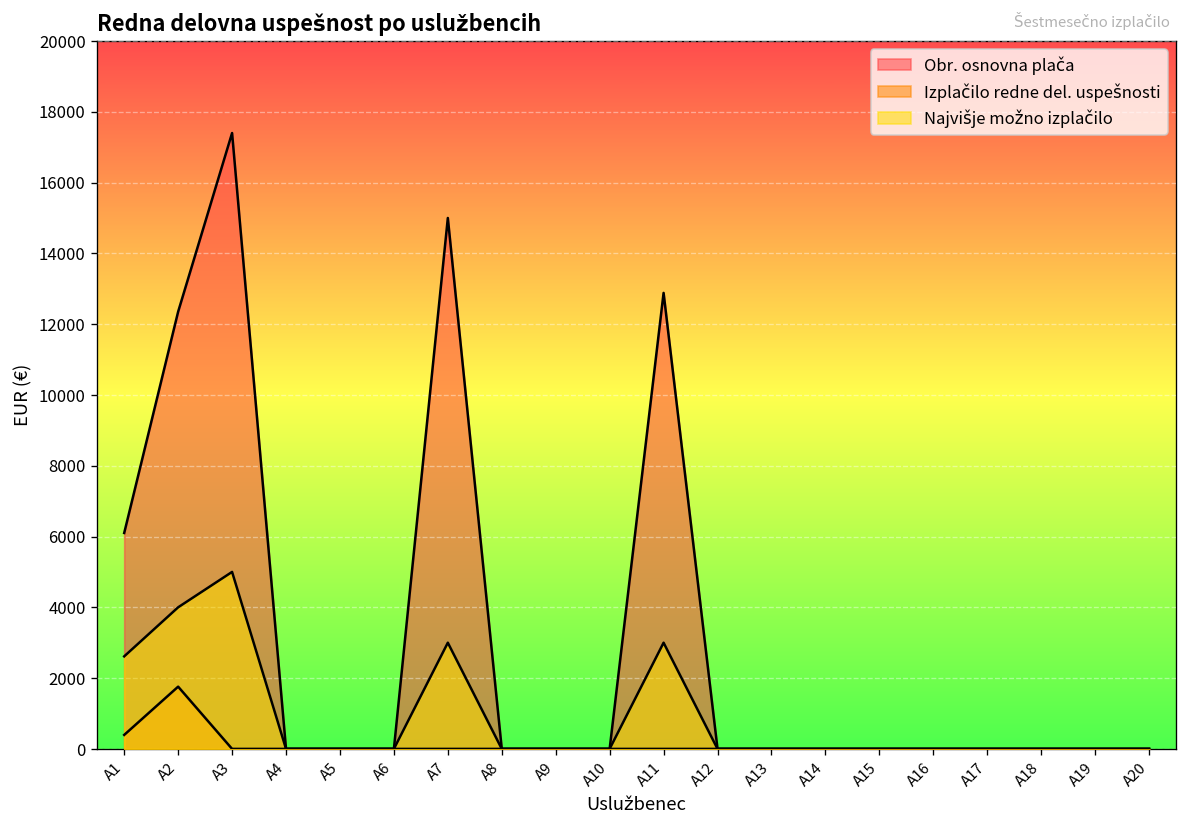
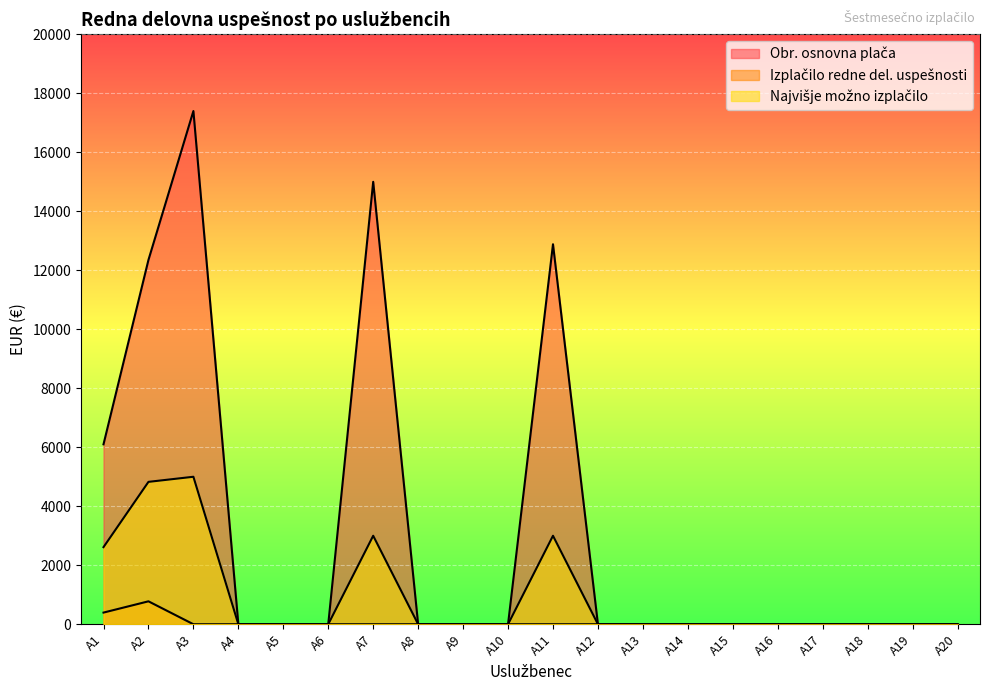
  {
    "Obr. osnovna plača": {
      "A1": 6100,
      "A2": 12400,
      "A3": 17400,
      "A7": 15000,
      "A11": 12900
    },
    "Izplačilo redne del. uspešnosti": {
      "A1": 400,
-     "A2": 1800,
+     "A2": 800,
      "A3": 0,
      "A7": 0,
      "A11": 0
    },
    "Najvišje možno izplačilo": {
      "A1": 2600,
-     "A2": 4000,
+     "A2": 4800,
      "A3": 5000,
      "A7": 3000,
      "A11": 3000
    }
  }
